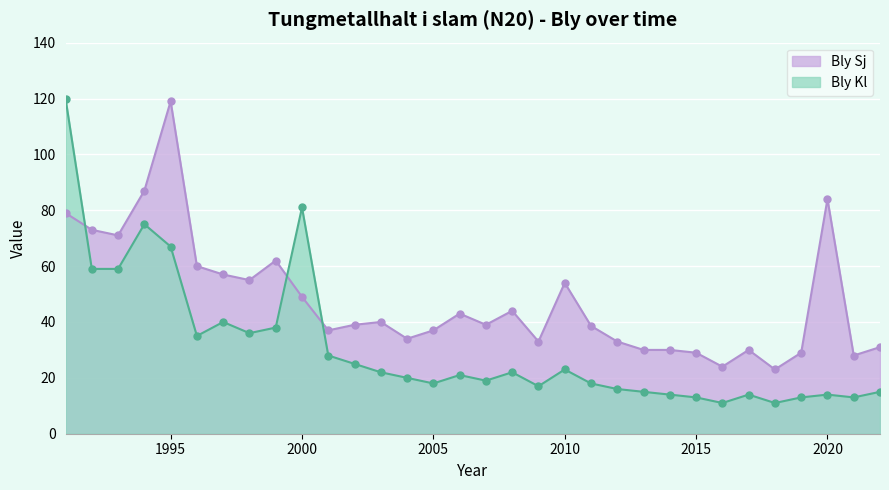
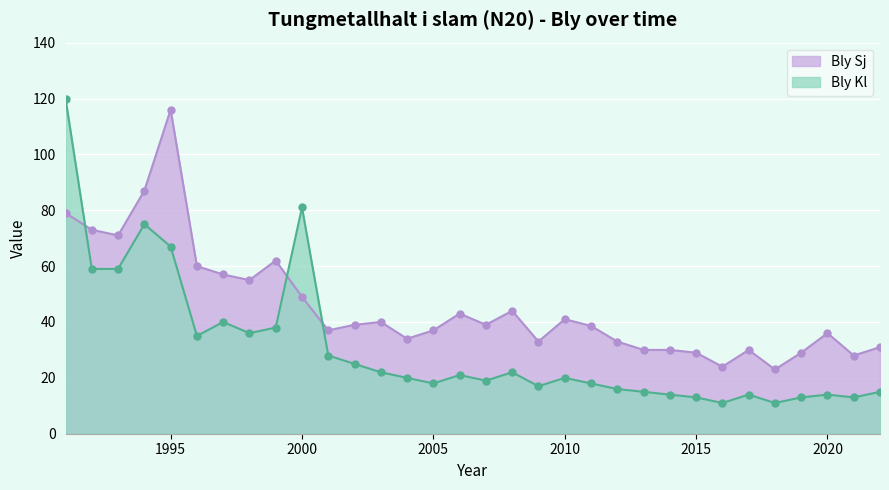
  {
    "Bly Sj": {
-     "1995": 119,
+     "1995": 116,
      "2000": 49,
      "2005": 37,
-     "2010": 54,
+     "2010": 41,
      "2015": 29,
-     "2020": 84
+     "2020": 36
    },
    "Bly Kl": {
      "1995": 67,
      "2000": 81,
      "2005": 18,
-     "2010": 23,
+     "2010": 20,
      "2015": 13,
      "2020": 14
    }
  }
